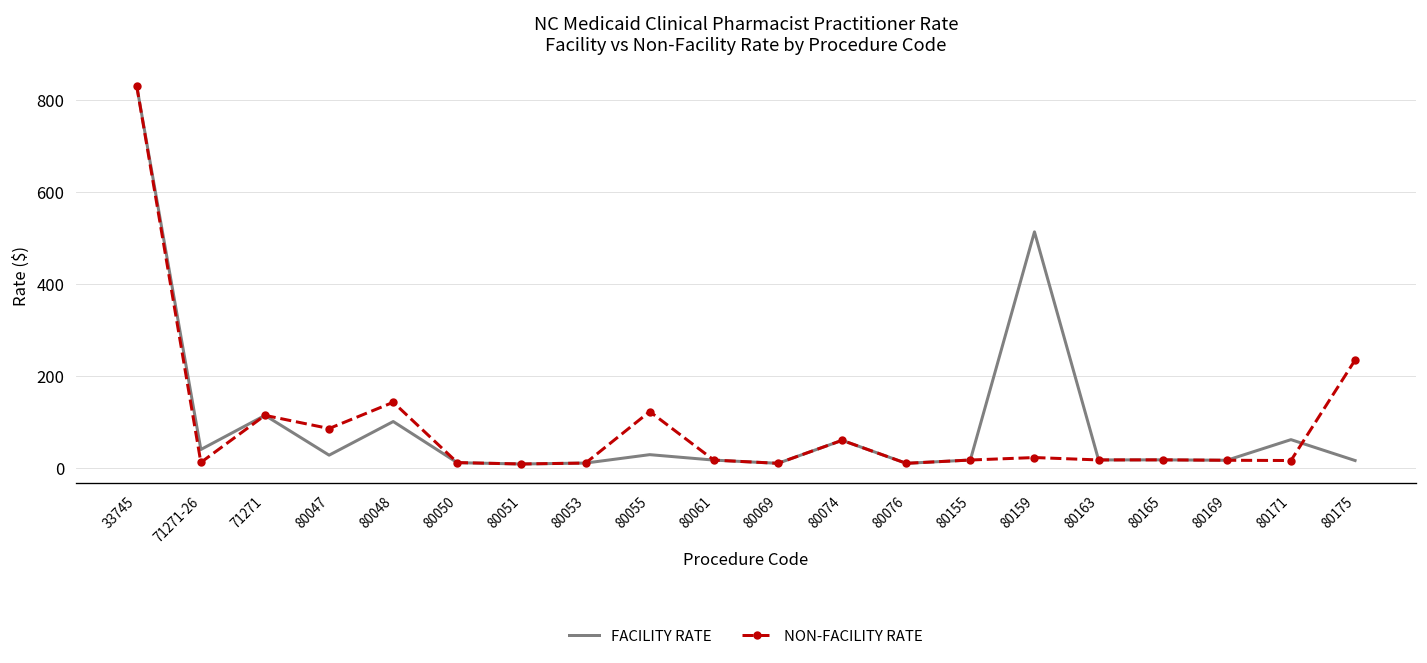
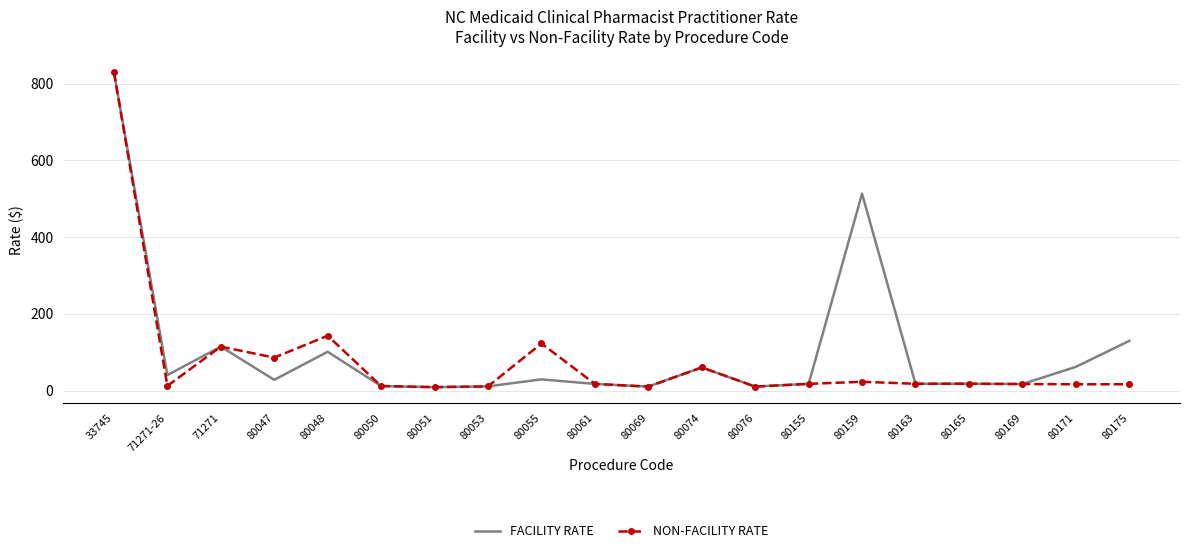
  {
    "FACILITY RATE": {
      "71271-26": 40,
      "80047": 30,
      "80048": 100,
      "80055": 30,
      "80159": 510,
      "80171": 60,
-     "80175": 20
+     "80175": 130
    },
    "NON-FACILITY RATE": {
      "71271-26": 10,
      "80047": 90,
      "80048": 140,
      "80055": 120,
      "80159": 20,
      "80171": 20,
-     "80175": 230
+     "80175": 20
    }
  }
